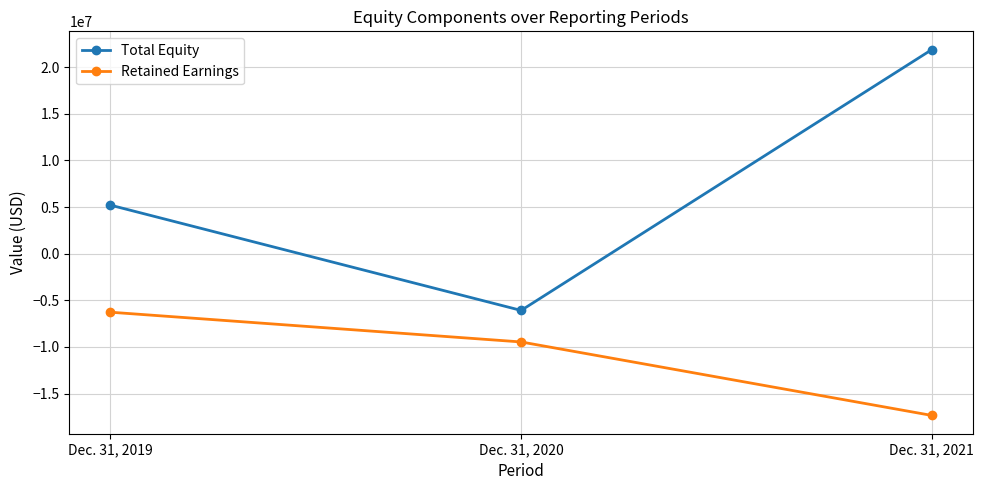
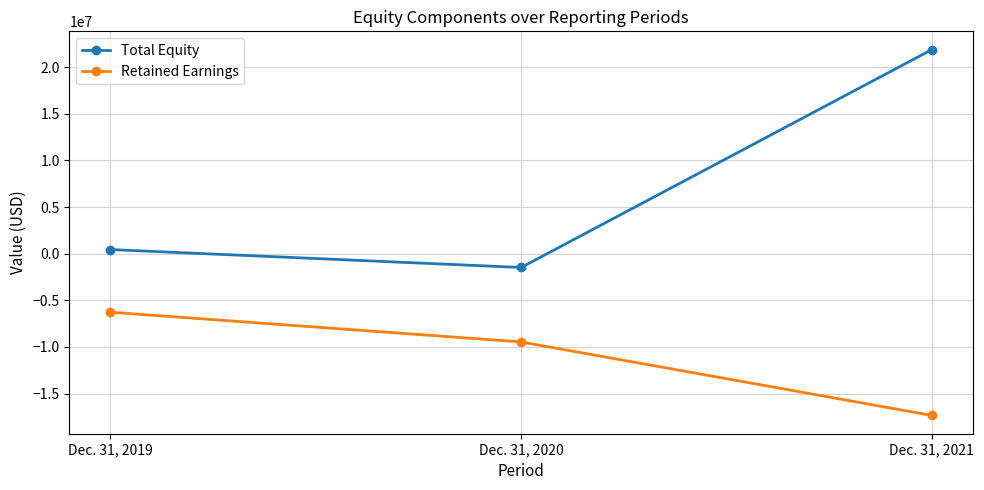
  {
    "Total Equity": {
-     "Dec. 31, 2019": 5000000,
-     "Dec. 31, 2020": -6000000,
+     "Dec. 31, 2019": 0,
+     "Dec. 31, 2020": -1000000,
      "Dec. 31, 2021": 22000000
    },
    "Retained Earnings": {
      "Dec. 31, 2019": -6000000,
      "Dec. 31, 2020": -9000000,
      "Dec. 31, 2021": -17000000
    }
  }
